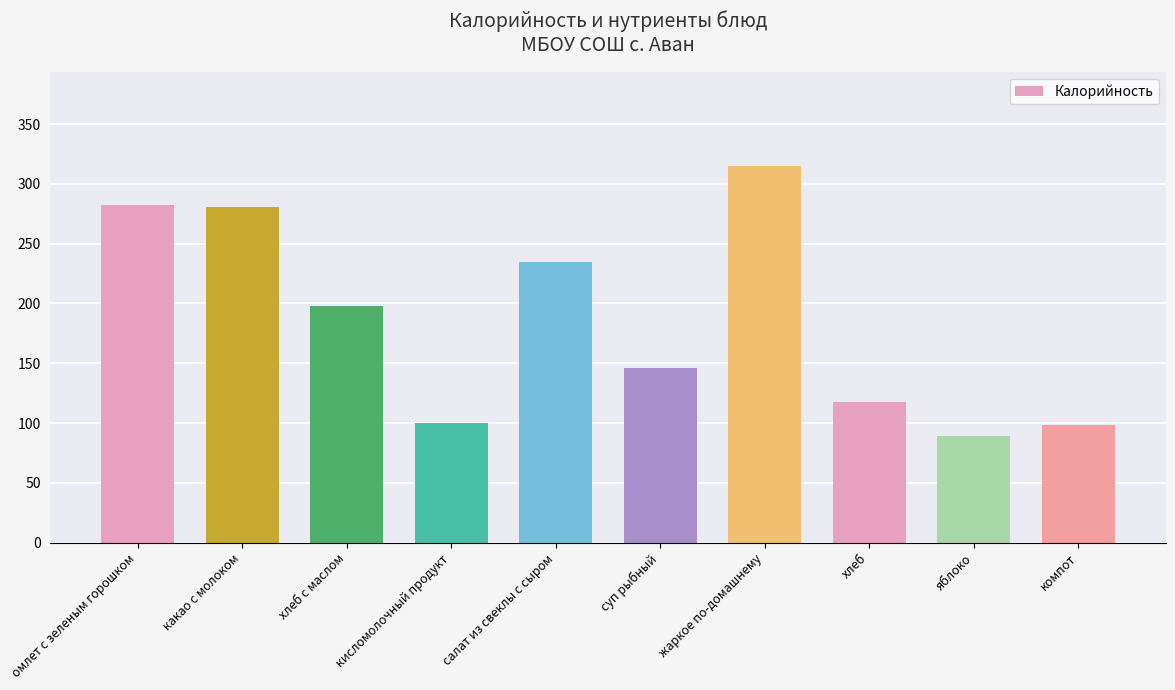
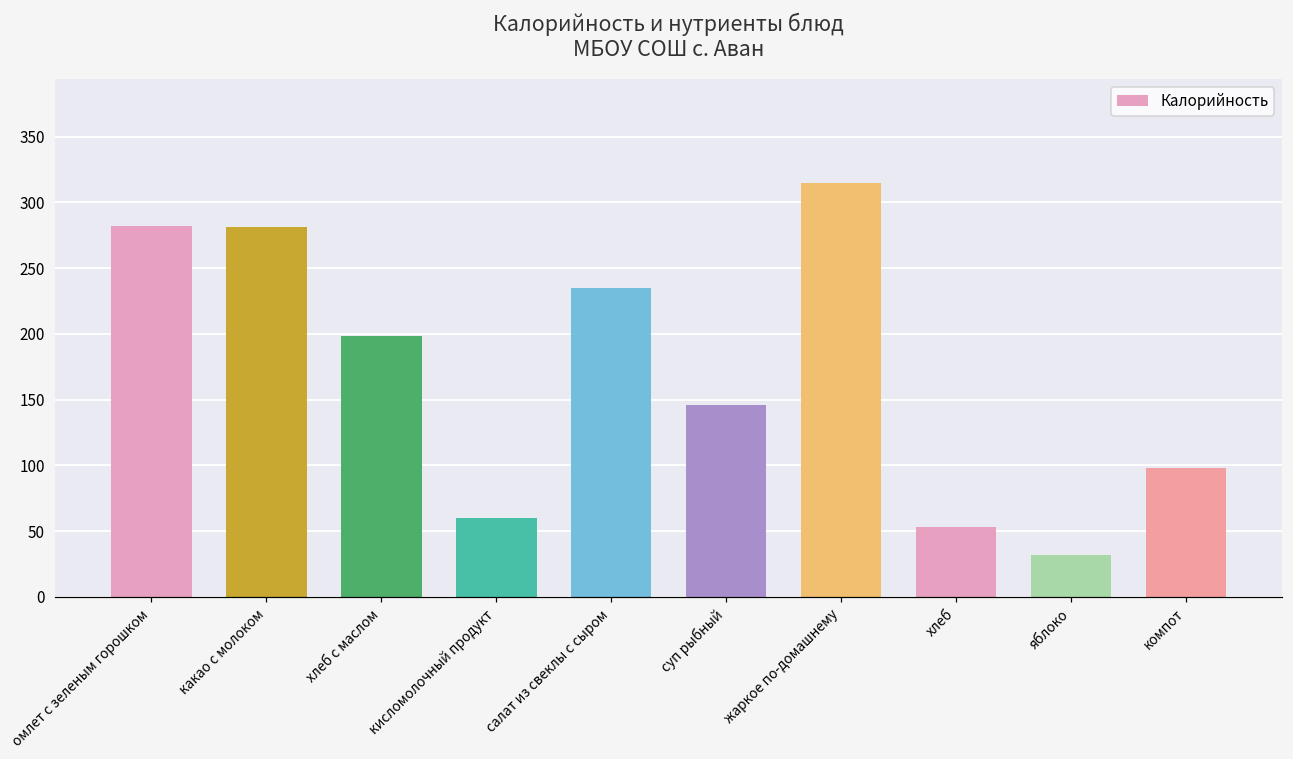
  {
    "омлет с зеленым горошком": 282,
    "какао с молоком": 281,
    "хлеб с маслом": 198,
-   "кисломолочный продукт": 100,
+   "кисломолочный продукт": 60,
    "салат из свеклы с сыром": 235,
    "суп рыбный": 146,
    "жаркое по-домашнему": 315,
-   "хлеб": 118,
-   "яблоко": 89,
+   "хлеб": 53,
+   "яблоко": 32,
    "компот": 98
  }
